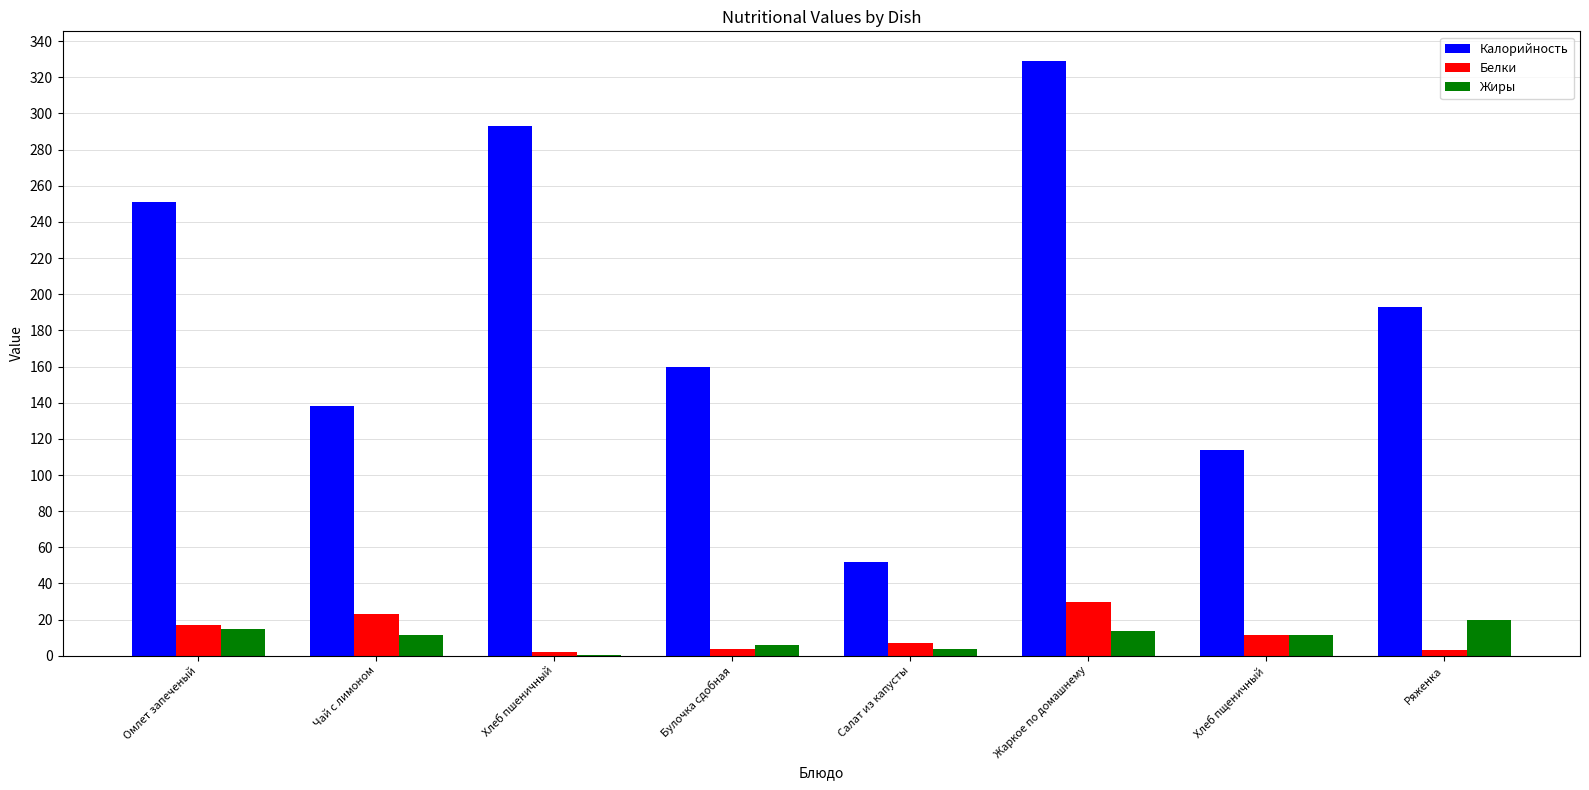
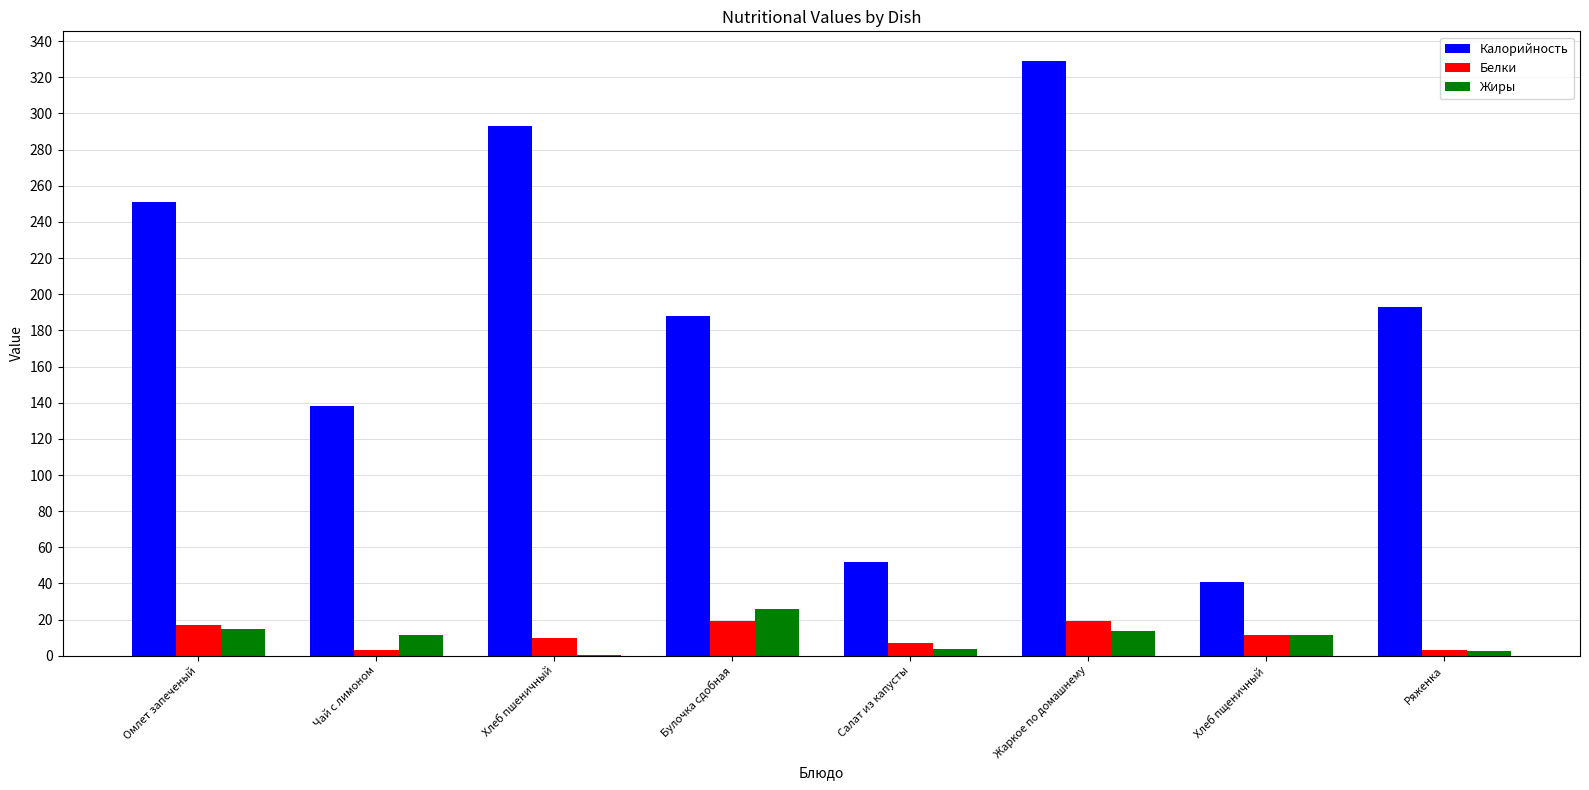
  {
    "Калорийность": {
      "Омлет запеченый": 251,
      "Чай с лимоном": 138,
      "Хлеб пшеничный": 293,
-     "Булочка сдобная": 160,
+     "Булочка сдобная": 188,
      "Салат из капусты": 52,
      "Жаркое по домашнему": 329,
-     "Хлеб пщеничный": 114,
+     "Хлеб пщеничный": 41,
      "Ряженка": 193
    },
    "Белки": {
      "Омлет запеченый": 17,
-     "Чай с лимоном": 23,
-     "Хлеб пшеничный": 2,
-     "Булочка сдобная": 4,
+     "Чай с лимоном": 3,
+     "Хлеб пшеничный": 10,
+     "Булочка сдобная": 19,
      "Салат из капусты": 7,
-     "Жаркое по домашнему": 30,
+     "Жаркое по домашнему": 19,
      "Хлеб пщеничный": 12,
      "Ряженка": 3
    },
    "Жиры": {
      "Омлет запеченый": 15,
      "Чай с лимоном": 12,
-     "Булочка сдобная": 6,
+     "Булочка сдобная": 26,
      "Салат из капусты": 4,
      "Жаркое по домашнему": 14,
      "Хлеб пщеничный": 12,
-     "Ряженка": 20
+     "Ряженка": 3
    }
  }
